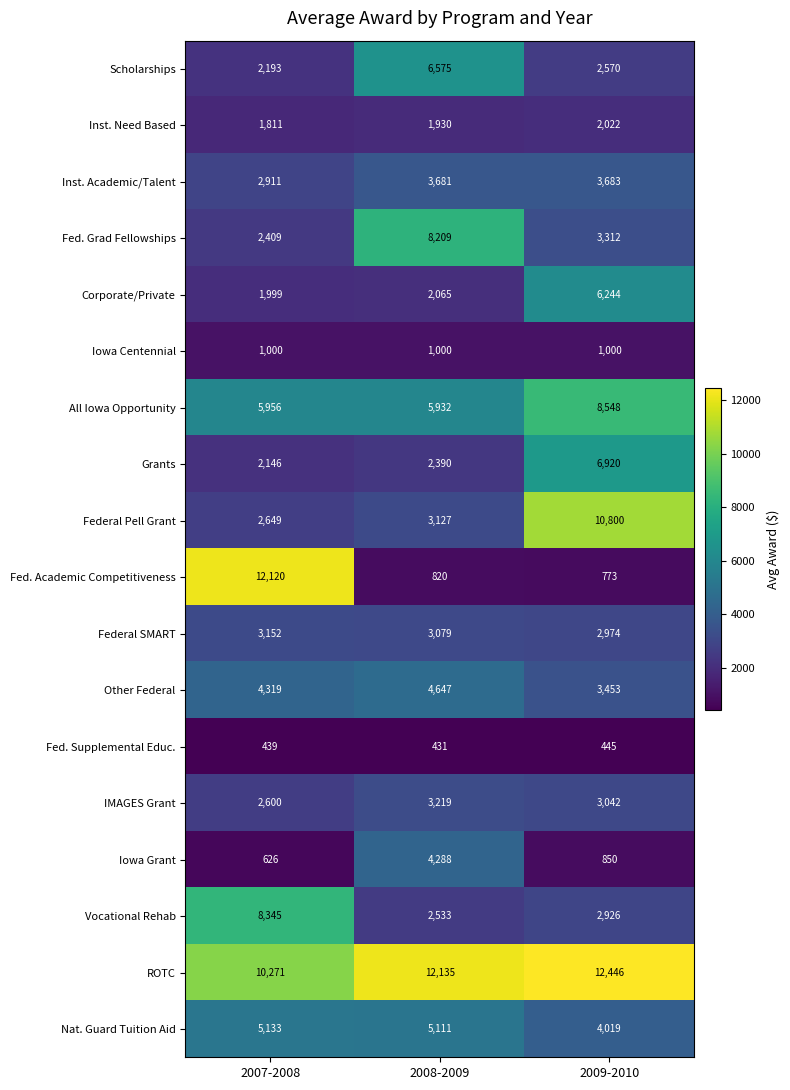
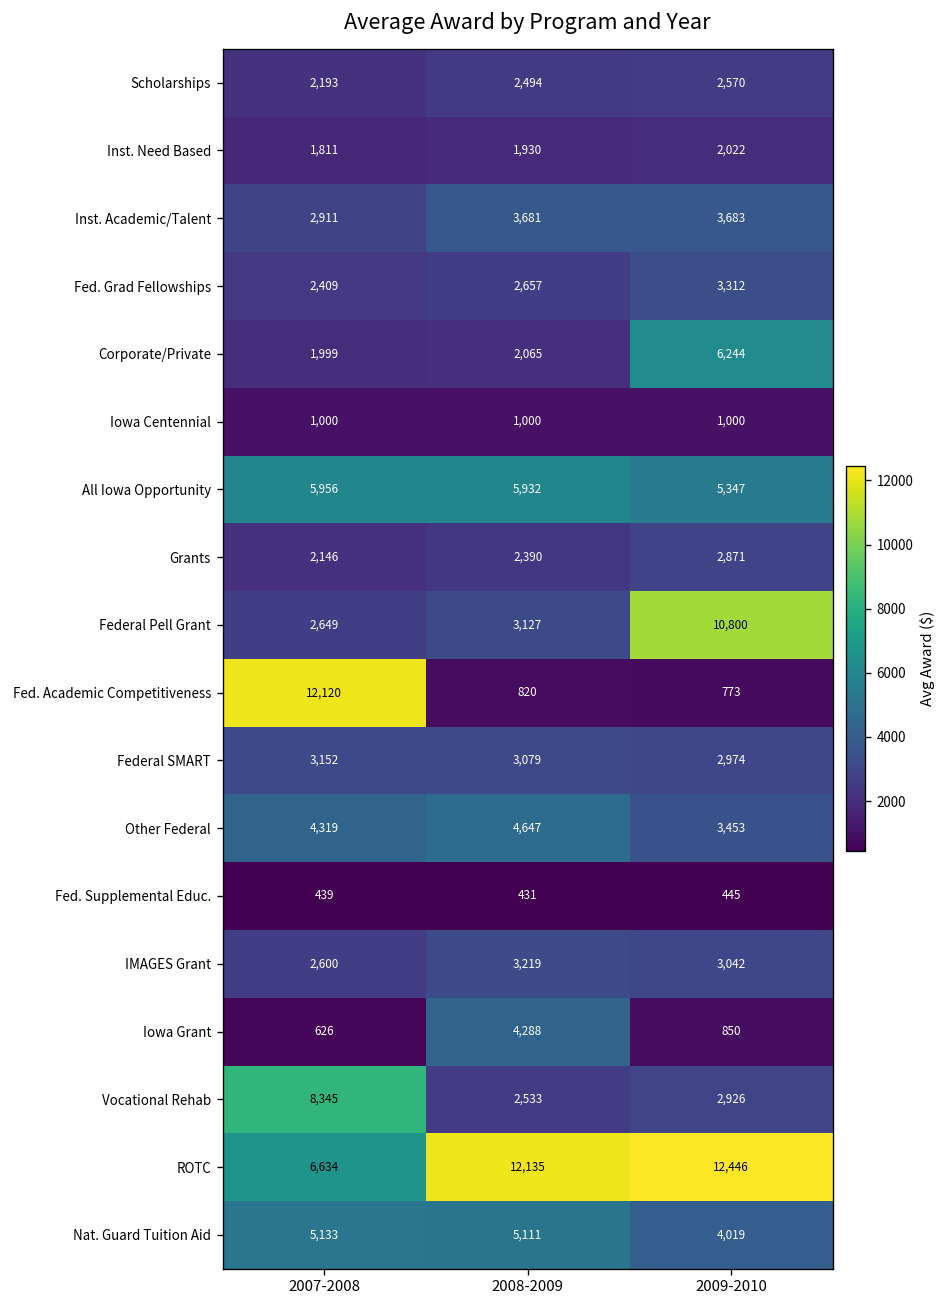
  {
    "Scholarships": {
      "2007-2008": "2,193",
-     "2008-2009": "6,575",
+     "2008-2009": "2,494",
      "2009-2010": "2,570"
    },
    "Inst. Need Based": {
      "2007-2008": "1,811",
      "2008-2009": "1,930",
      "2009-2010": "2,022"
    },
    "Inst. Academic/Talent": {
      "2007-2008": "2,911",
      "2008-2009": "3,681",
      "2009-2010": "3,683"
    },
    "Fed. Grad Fellowships": {
      "2007-2008": "2,409",
-     "2008-2009": "8,209",
+     "2008-2009": "2,657",
      "2009-2010": "3,312"
    },
    "Corporate/Private": {
      "2007-2008": "1,999",
      "2008-2009": "2,065",
      "2009-2010": "6,244"
    },
    "Iowa Centennial": {
      "2007-2008": "1,000",
      "2008-2009": "1,000",
      "2009-2010": "1,000"
    },
    "All Iowa Opportunity": {
      "2007-2008": "5,956",
      "2008-2009": "5,932",
-     "2009-2010": "8,548"
+     "2009-2010": "5,347"
    },
    "Grants": {
      "2007-2008": "2,146",
      "2008-2009": "2,390",
-     "2009-2010": "6,920"
+     "2009-2010": "2,871"
    },
    "Federal Pell Grant": {
      "2007-2008": "2,649",
      "2008-2009": "3,127",
      "2009-2010": "10,800"
    },
    "Fed. Academic Competitiveness": {
      "2007-2008": "12,120",
      "2008-2009": "820",
      "2009-2010": "773"
    },
    "Federal SMART": {
      "2007-2008": "3,152",
      "2008-2009": "3,079",
      "2009-2010": "2,974"
    },
    "Other Federal": {
      "2007-2008": "4,319",
      "2008-2009": "4,647",
      "2009-2010": "3,453"
    },
    "Fed. Supplemental Educ.": {
      "2007-2008": "439",
      "2008-2009": "431",
      "2009-2010": "445"
    },
    "IMAGES Grant": {
      "2007-2008": "2,600",
      "2008-2009": "3,219",
      "2009-2010": "3,042"
    },
    "Iowa Grant": {
      "2007-2008": "626",
      "2008-2009": "4,288",
      "2009-2010": "850"
    },
    "Vocational Rehab": {
      "2007-2008": "8,345",
      "2008-2009": "2,533",
      "2009-2010": "2,926"
    },
    "ROTC": {
-     "2007-2008": "10,271",
+     "2007-2008": "6,634",
      "2008-2009": "12,135",
      "2009-2010": "12,446"
    },
    "Nat. Guard Tuition Aid": {
      "2007-2008": "5,133",
      "2008-2009": "5,111",
      "2009-2010": "4,019"
    }
  }
